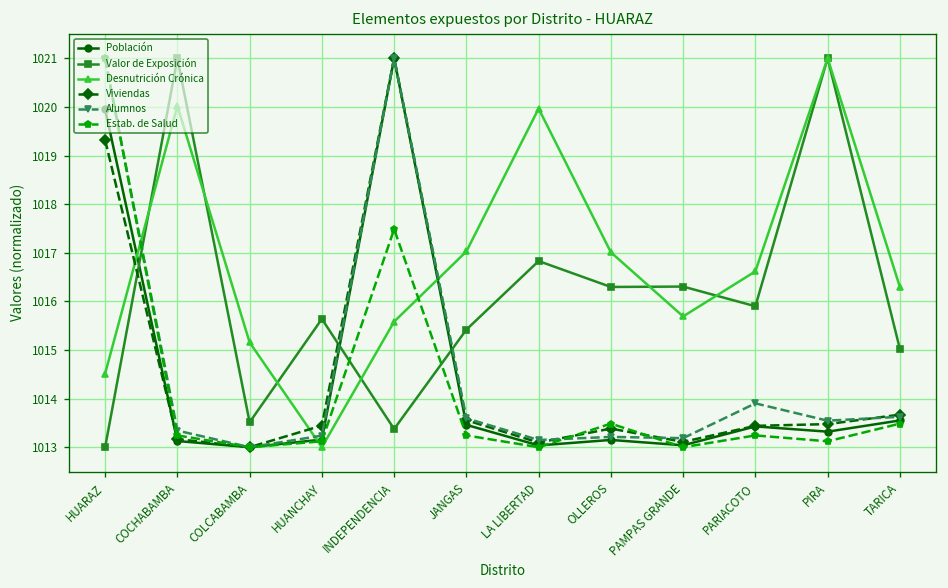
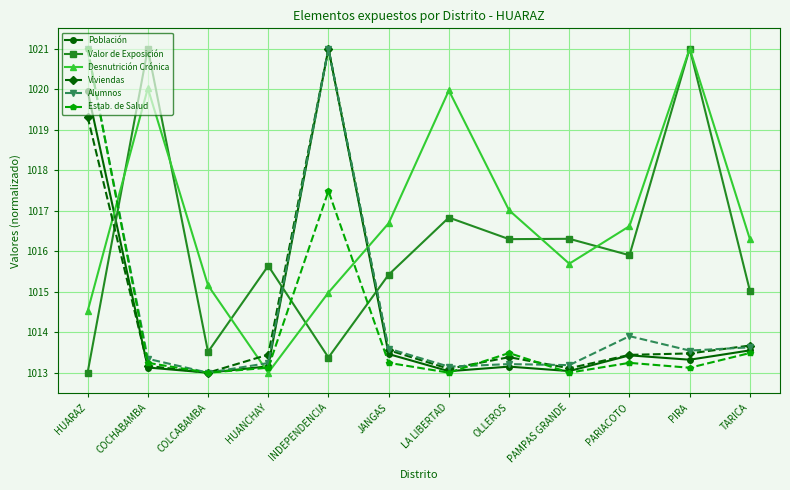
  {
    "Desnutrición Crónica": {
      "HUARAZ": 1014.5,
      "COLCABAMBA": 1015.2,
      "HUANCHAY": 1013.0,
-     "INDEPENDENCIA": 1015.6,
-     "JANGAS": 1017.0,
+     "INDEPENDENCIA": 1015.0,
+     "JANGAS": 1016.7,
      "LA LIBERTAD": 1020.0,
      "OLLEROS": 1017.0,
      "PAMPAS GRANDE": 1015.7,
      "PARIACOTO": 1016.6,
      "TARICA": 1016.3
    }
  }
